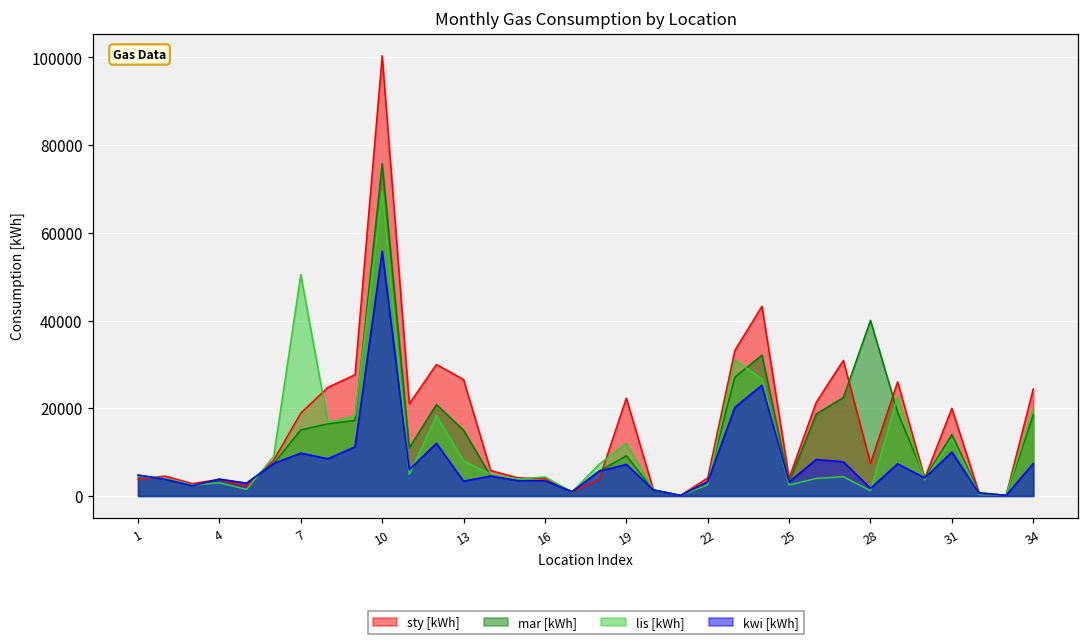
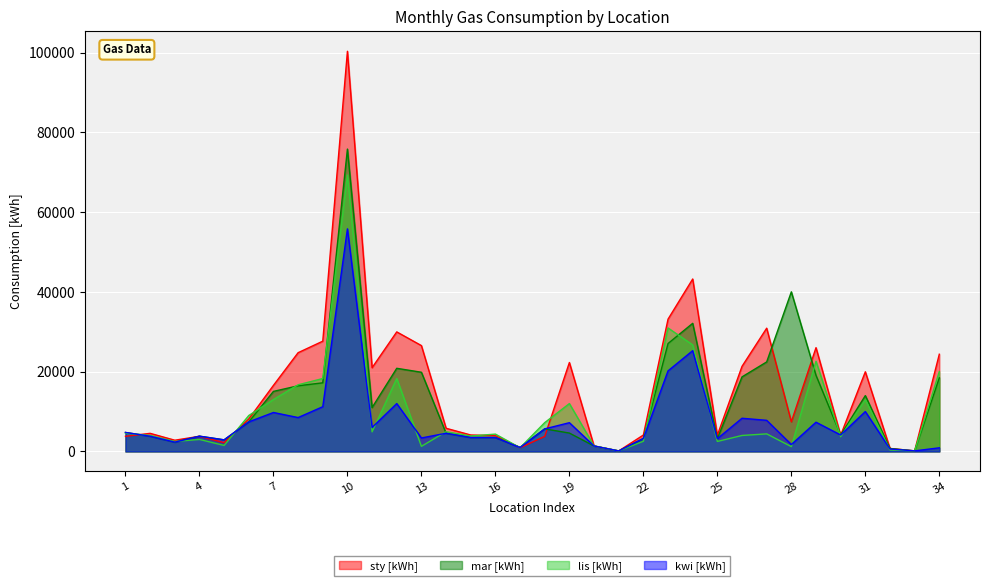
  {
    "sty [kWh]": {
      "1": 4000,
-     "7": 19000,
+     "7": 17000,
      "10": 100000,
      "13": 27000,
      "19": 22000,
      "22": 4000,
      "25": 4000,
      "28": 7000,
      "31": 20000,
      "34": 24000
    },
    "mar [kWh]": {
      "7": 15000,
      "10": 76000,
-     "13": 15000,
-     "19": 9000,
+     "13": 20000,
+     "19": 5000,
      "28": 40000,
      "31": 14000,
      "34": 18000
    },
    "lis [kWh]": {
      "4": 3000,
-     "7": 50000,
+     "7": 13000,
      "10": 69000,
-     "13": 8000,
+     "13": 1000,
      "19": 12000,
      "22": 3000,
      "25": 3000,
      "31": 13000,
      "34": 20000
    },
    "kwi [kWh]": {
      "7": 10000,
      "10": 56000,
      "13": 3000,
      "19": 7000,
      "31": 10000,
-     "34": 7000
+     "34": 1000
    }
  }
